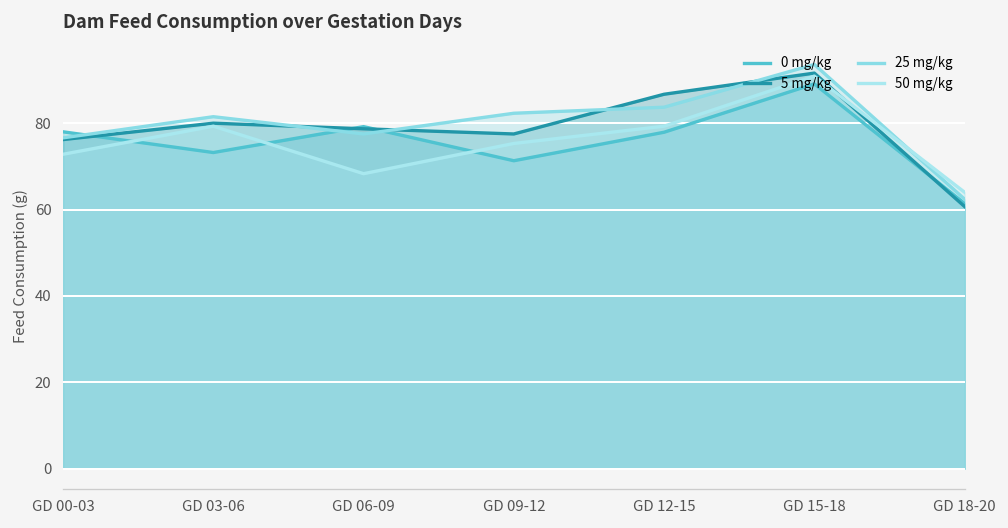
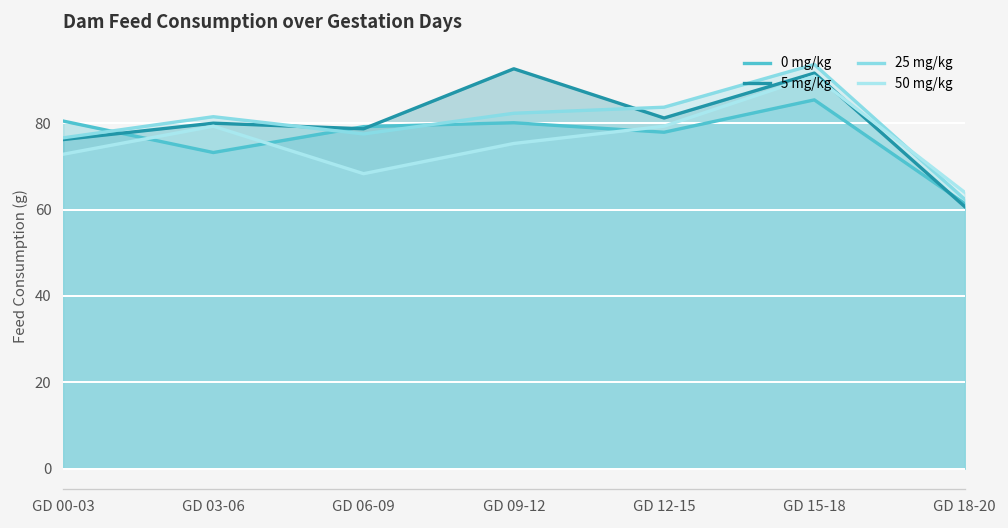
  {
    "0 mg/kg": {
-     "GD 00-03": 78,
+     "GD 00-03": 81,
      "GD 03-06": 73,
-     "GD 09-12": 71,
+     "GD 09-12": 80,
      "GD 12-15": 78,
-     "GD 15-18": 89
+     "GD 15-18": 85
    },
    "5 mg/kg": {
      "GD 03-06": 80,
-     "GD 09-12": 78,
-     "GD 12-15": 87
+     "GD 09-12": 93,
+     "GD 12-15": 81
    }
  }
